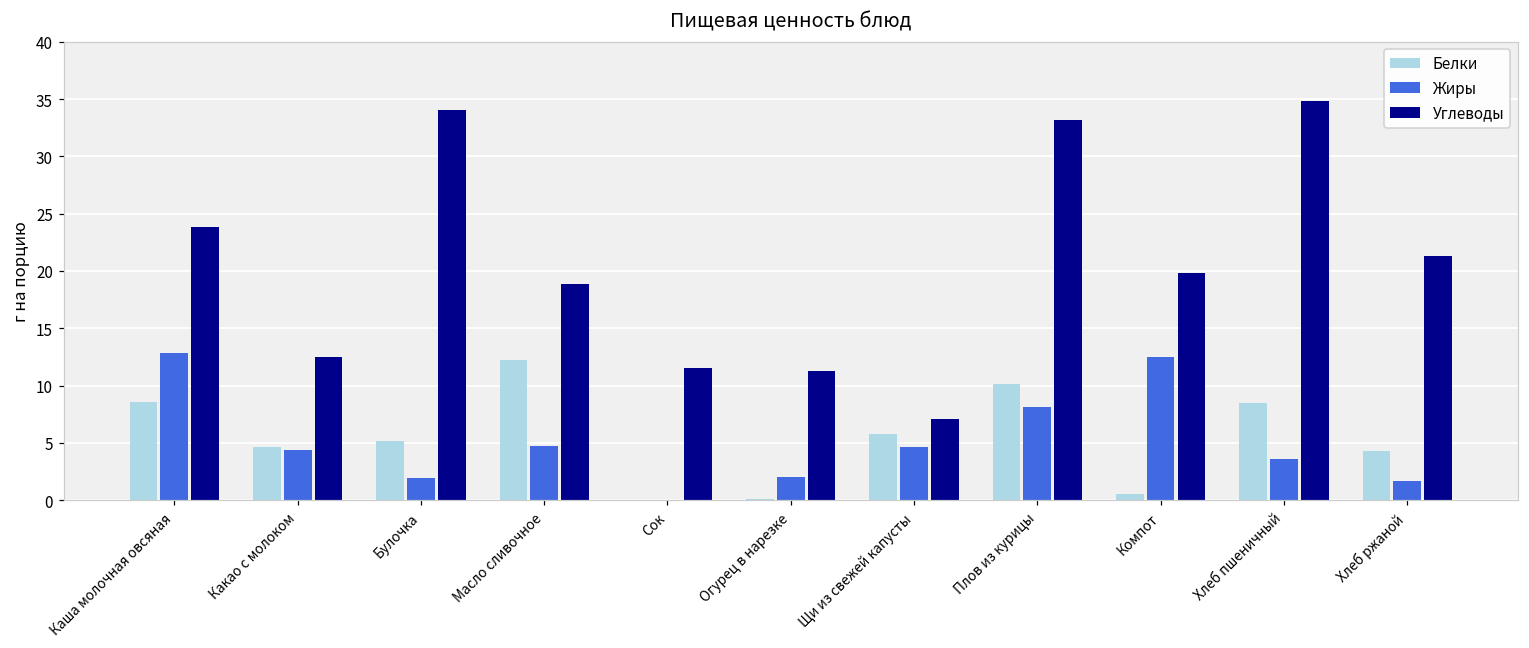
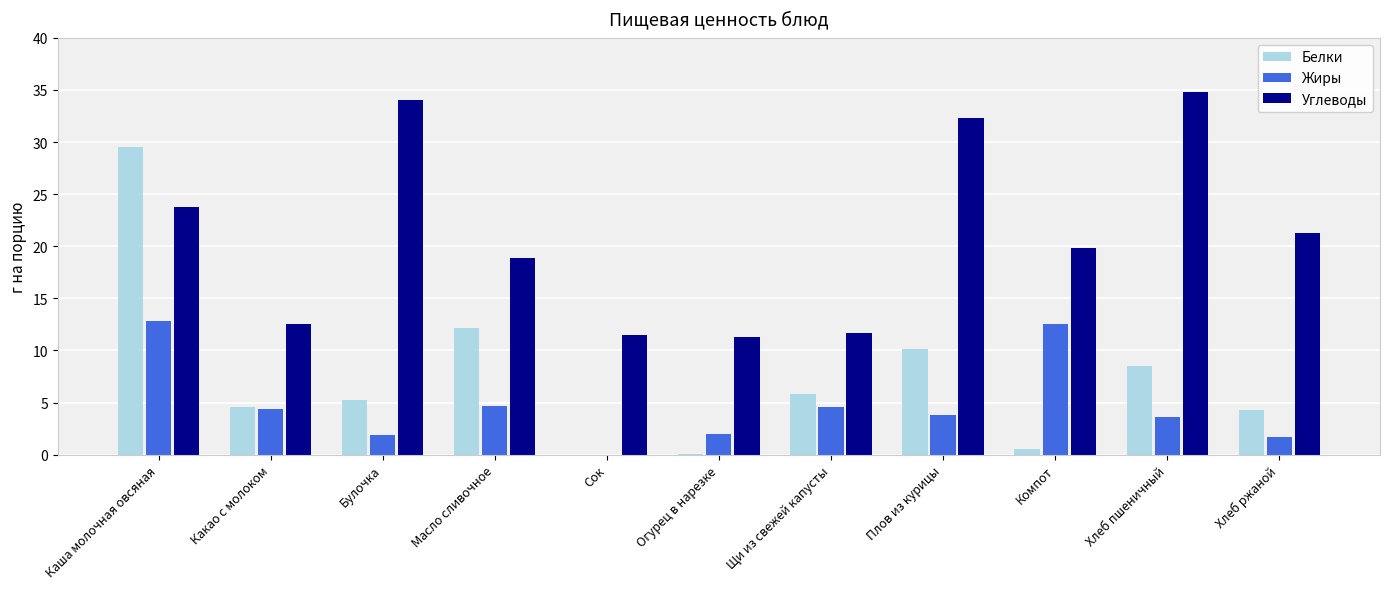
  {
    "Белки": {
-     "Каша молочная овсяная": 8.6,
+     "Каша молочная овсяная": 29.5,
      "Какао с молоком": 4.6,
      "Булочка": 5.2,
      "Масло сливочное": 12.2,
      "Сок": 0.0,
      "Щи из свежей капусты": 5.8,
      "Плов из курицы": 10.1,
      "Компот": 0.5,
      "Хлеб пшеничный": 8.5,
      "Хлеб ржаной": 4.3
    },
    "Жиры": {
      "Каша молочная овсяная": 12.8,
      "Какао с молоком": 4.4,
      "Булочка": 1.9,
      "Масло сливочное": 4.7,
      "Сок": 0.0,
      "Огурец в нарезке": 2.0,
      "Щи из свежей капусты": 4.6,
-     "Плов из курицы": 8.1,
+     "Плов из курицы": 3.8,
      "Компот": 12.5,
      "Хлеб пшеничный": 3.6,
      "Хлеб ржаной": 1.7
    },
    "Углеводы": {
      "Каша молочная овсяная": 23.8,
      "Какао с молоком": 12.5,
      "Булочка": 34.0,
      "Масло сливочное": 18.9,
      "Сок": 11.5,
      "Огурец в нарезке": 11.3,
-     "Щи из свежей капусты": 7.1,
-     "Плов из курицы": 33.2,
+     "Щи из свежей капусты": 11.7,
+     "Плов из курицы": 32.3,
      "Компот": 19.8,
      "Хлеб пшеничный": 34.8,
      "Хлеб ржаной": 21.3
    }
  }
